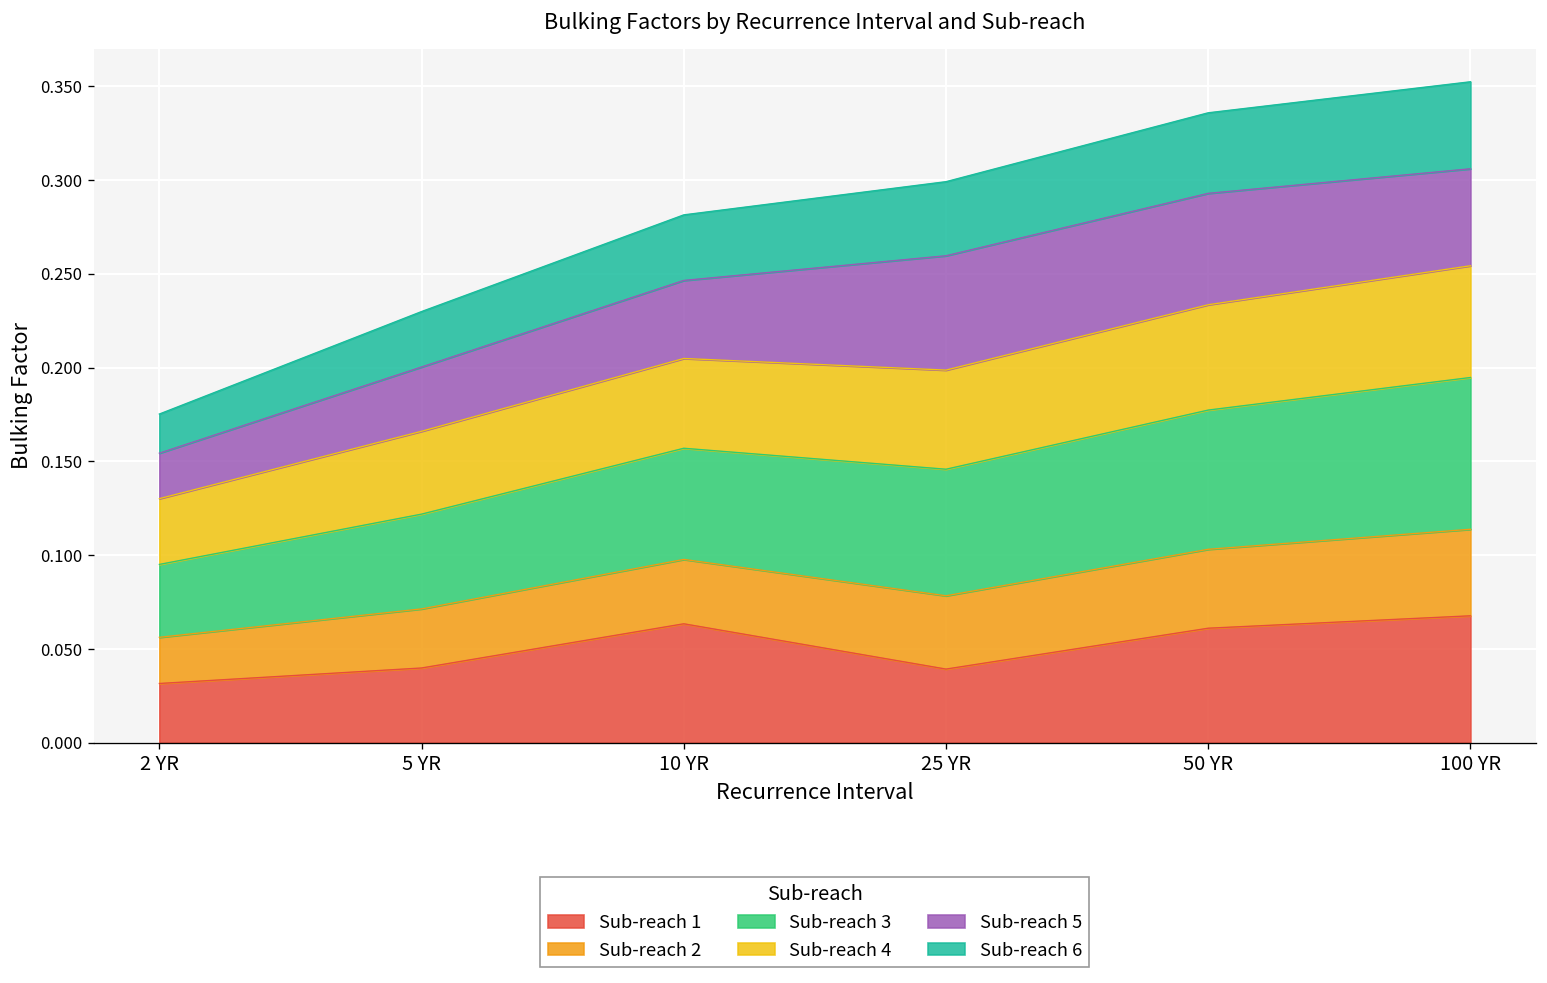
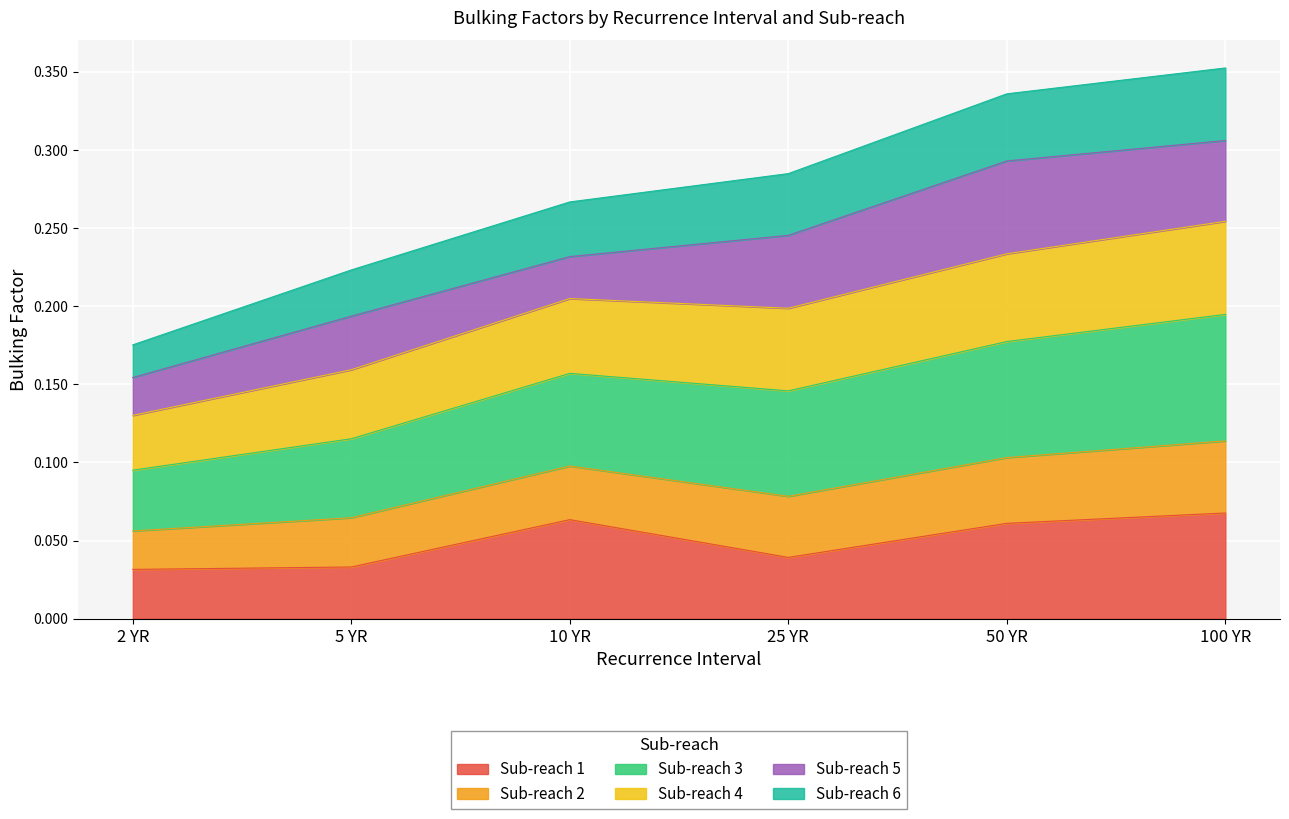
  {
    "Sub-reach 1": {
      "2 YR": 0.032,
-     "5 YR": 0.040,
+     "5 YR": 0.033,
      "10 YR": 0.063,
      "25 YR": 0.039,
      "50 YR": 0.061,
      "100 YR": 0.068
    },
    "Sub-reach 5": {
      "2 YR": 0.024,
      "5 YR": 0.034,
-     "10 YR": 0.042,
-     "25 YR": 0.061,
+     "10 YR": 0.027,
+     "25 YR": 0.047,
      "50 YR": 0.059,
      "100 YR": 0.052
    }
  }
